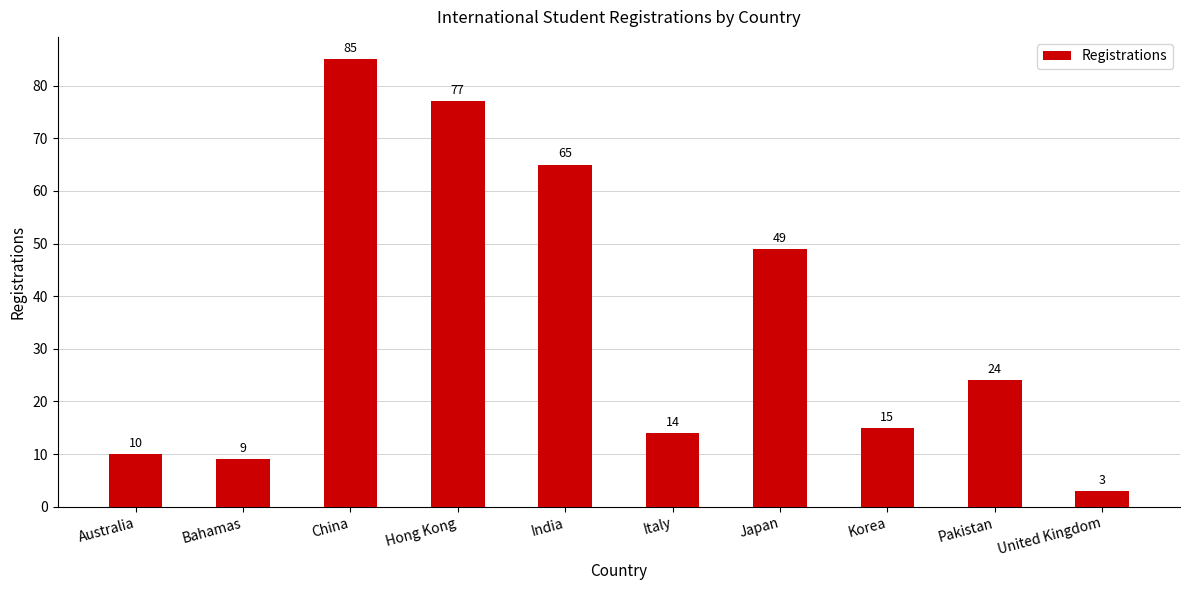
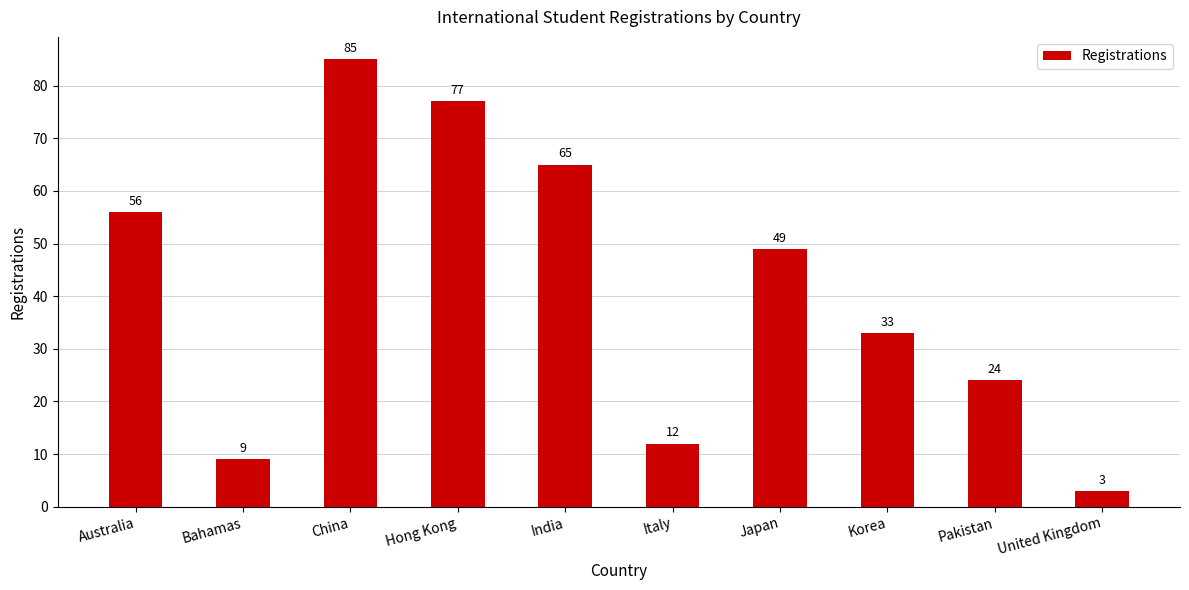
  {
-   "Australia": 10,
+   "Australia": 56,
    "Bahamas": 9,
    "China": 85,
    "Hong Kong": 77,
    "India": 65,
-   "Italy": 14,
+   "Italy": 12,
    "Japan": 49,
-   "Korea": 15,
+   "Korea": 33,
    "Pakistan": 24,
    "United Kingdom": 3
  }
